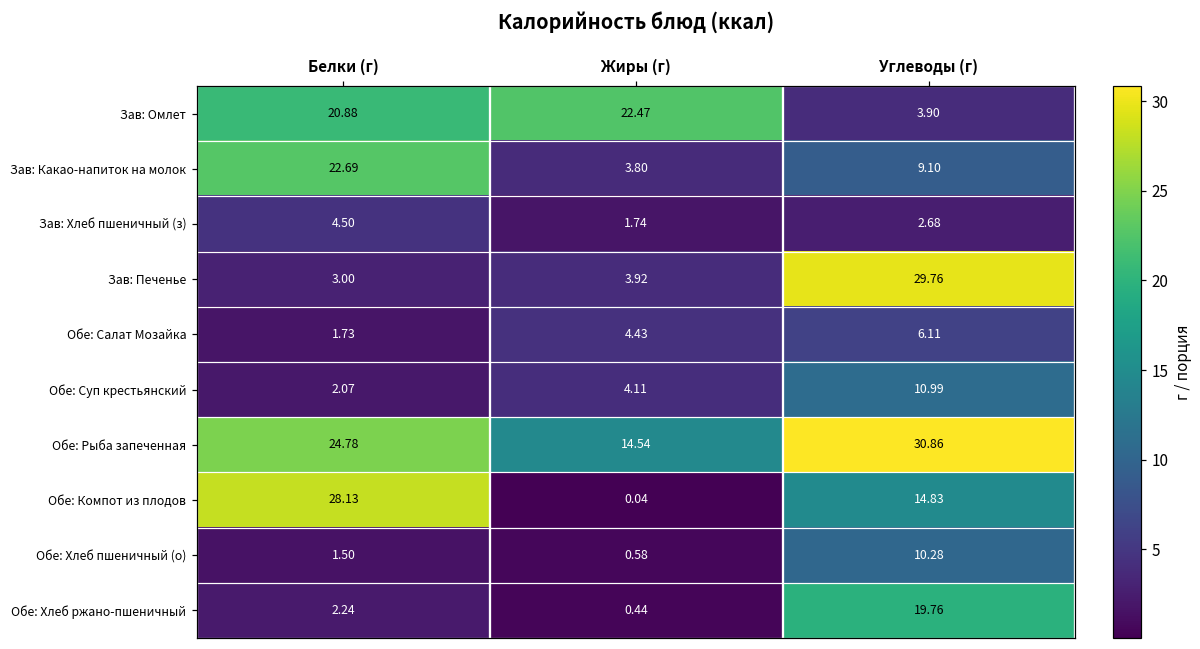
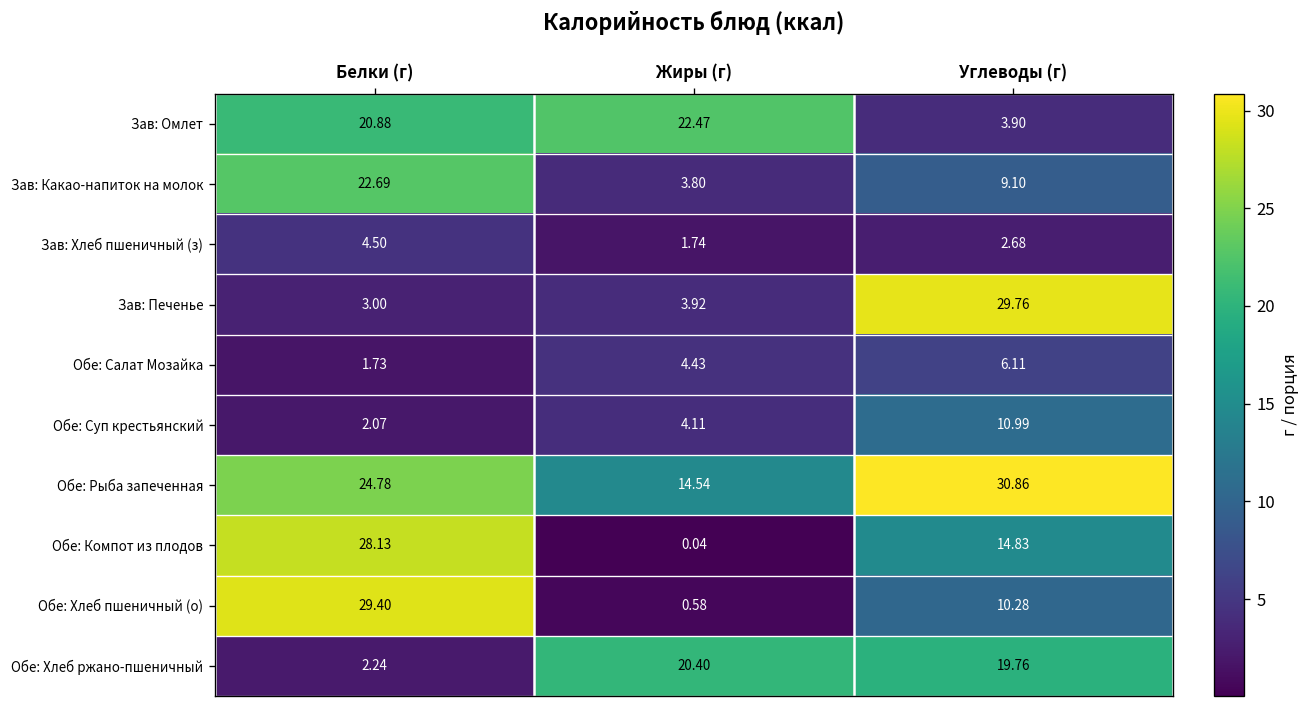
  {
    "Зав: Омлет": {
      "Белки (г)": 20.88,
      "Жиры (г)": 22.47,
      "Углеводы (г)": 3.90
    },
    "Зав: Какао-напиток на молок": {
      "Белки (г)": 22.69,
      "Жиры (г)": 3.80,
      "Углеводы (г)": 9.10
    },
    "Зав: Хлеб пшеничный (з)": {
      "Белки (г)": 4.50,
      "Жиры (г)": 1.74,
      "Углеводы (г)": 2.68
    },
    "Зав: Печенье": {
      "Белки (г)": 3.00,
      "Жиры (г)": 3.92,
      "Углеводы (г)": 29.76
    },
    "Обе: Салат Мозайка": {
      "Белки (г)": 1.73,
      "Жиры (г)": 4.43,
      "Углеводы (г)": 6.11
    },
    "Обе: Суп крестьянский": {
      "Белки (г)": 2.07,
      "Жиры (г)": 4.11,
      "Углеводы (г)": 10.99
    },
    "Обе: Рыба запеченная": {
      "Белки (г)": 24.78,
      "Жиры (г)": 14.54,
      "Углеводы (г)": 30.86
    },
    "Обе: Компот из плодов": {
      "Белки (г)": 28.13,
      "Жиры (г)": 0.04,
      "Углеводы (г)": 14.83
    },
    "Обе: Хлеб пшеничный (о)": {
-     "Белки (г)": 1.50,
+     "Белки (г)": 29.40,
      "Жиры (г)": 0.58,
      "Углеводы (г)": 10.28
    },
    "Обе: Хлеб ржано-пшеничный": {
      "Белки (г)": 2.24,
-     "Жиры (г)": 0.44,
+     "Жиры (г)": 20.40,
      "Углеводы (г)": 19.76
    }
  }
